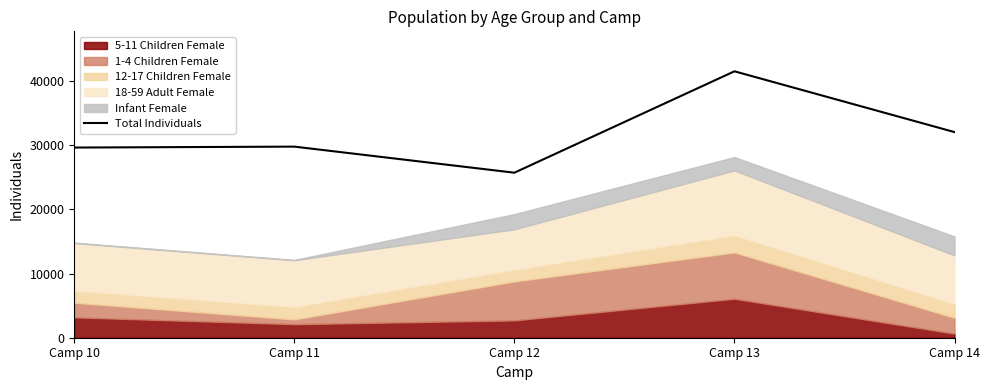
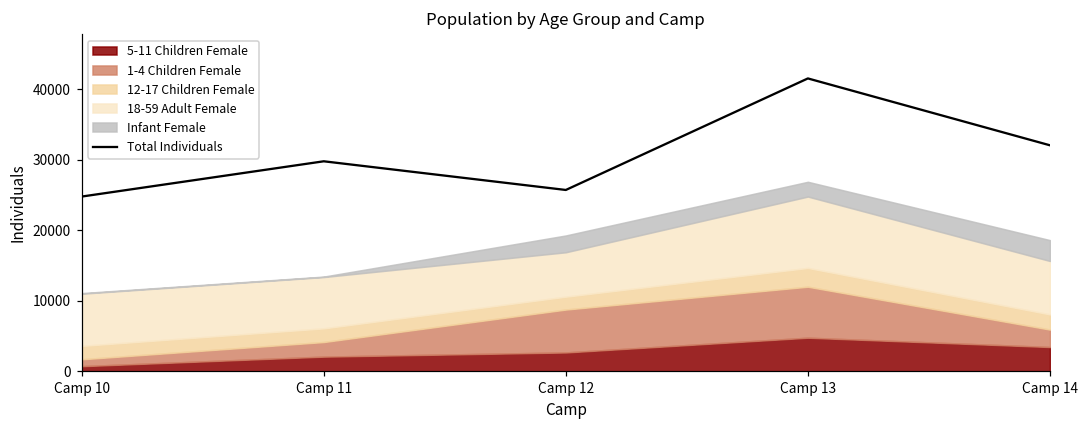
  {
    "Total Individuals": {
-     "Camp 10": 30000,
+     "Camp 10": 25000,
      "Camp 11": 30000,
      "Camp 12": 26000,
      "Camp 13": 42000,
      "Camp 14": 32000
    },
    "5-11 Children Female": {
-     "Camp 10": 3000,
+     "Camp 10": 1000,
      "Camp 11": 2000,
      "Camp 12": 3000,
-     "Camp 13": 6000,
-     "Camp 14": 1000
+     "Camp 13": 5000,
+     "Camp 14": 3000
    },
    "1-4 Children Female": {
-     "Camp 10": 2000,
-     "Camp 11": 1000,
+     "Camp 10": 1000,
+     "Camp 11": 2000,
      "Camp 12": 6000,
      "Camp 13": 7000,
      "Camp 14": 2000
    },
    "Infant Female": {
      "Camp 12": 2000,
      "Camp 13": 2000,
      "Camp 14": 3000
    }
  }
